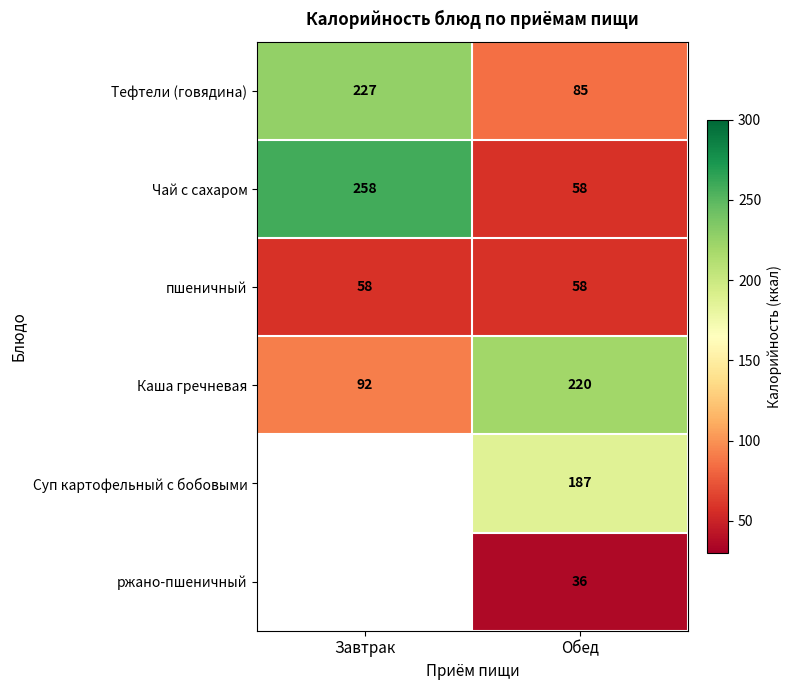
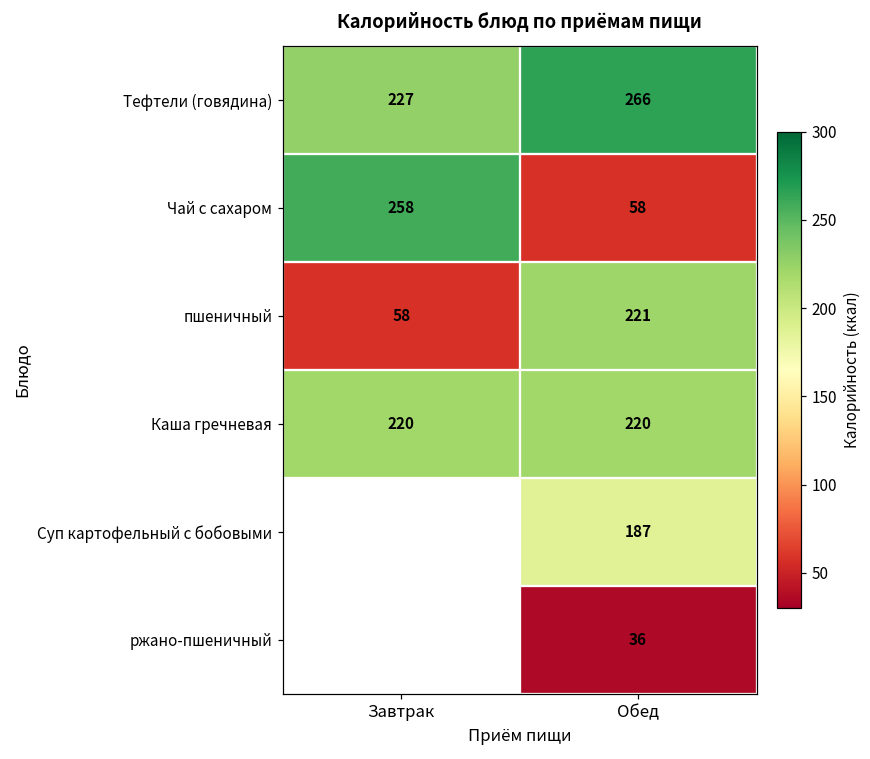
  {
    "Тефтели (говядина)": {
      "Завтрак": 227,
-     "Обед": 85
+     "Обед": 266
    },
    "Чай с сахаром": {
      "Завтрак": 258,
      "Обед": 58
    },
    "пшеничный": {
      "Завтрак": 58,
-     "Обед": 58
+     "Обед": 221
    },
    "Каша гречневая": {
-     "Завтрак": 92,
+     "Завтрак": 220,
      "Обед": 220
    },
    "Суп картофельный с бобовыми": {
      "Обед": 187
    },
    "ржано-пшеничный": {
      "Обед": 36
    }
  }
